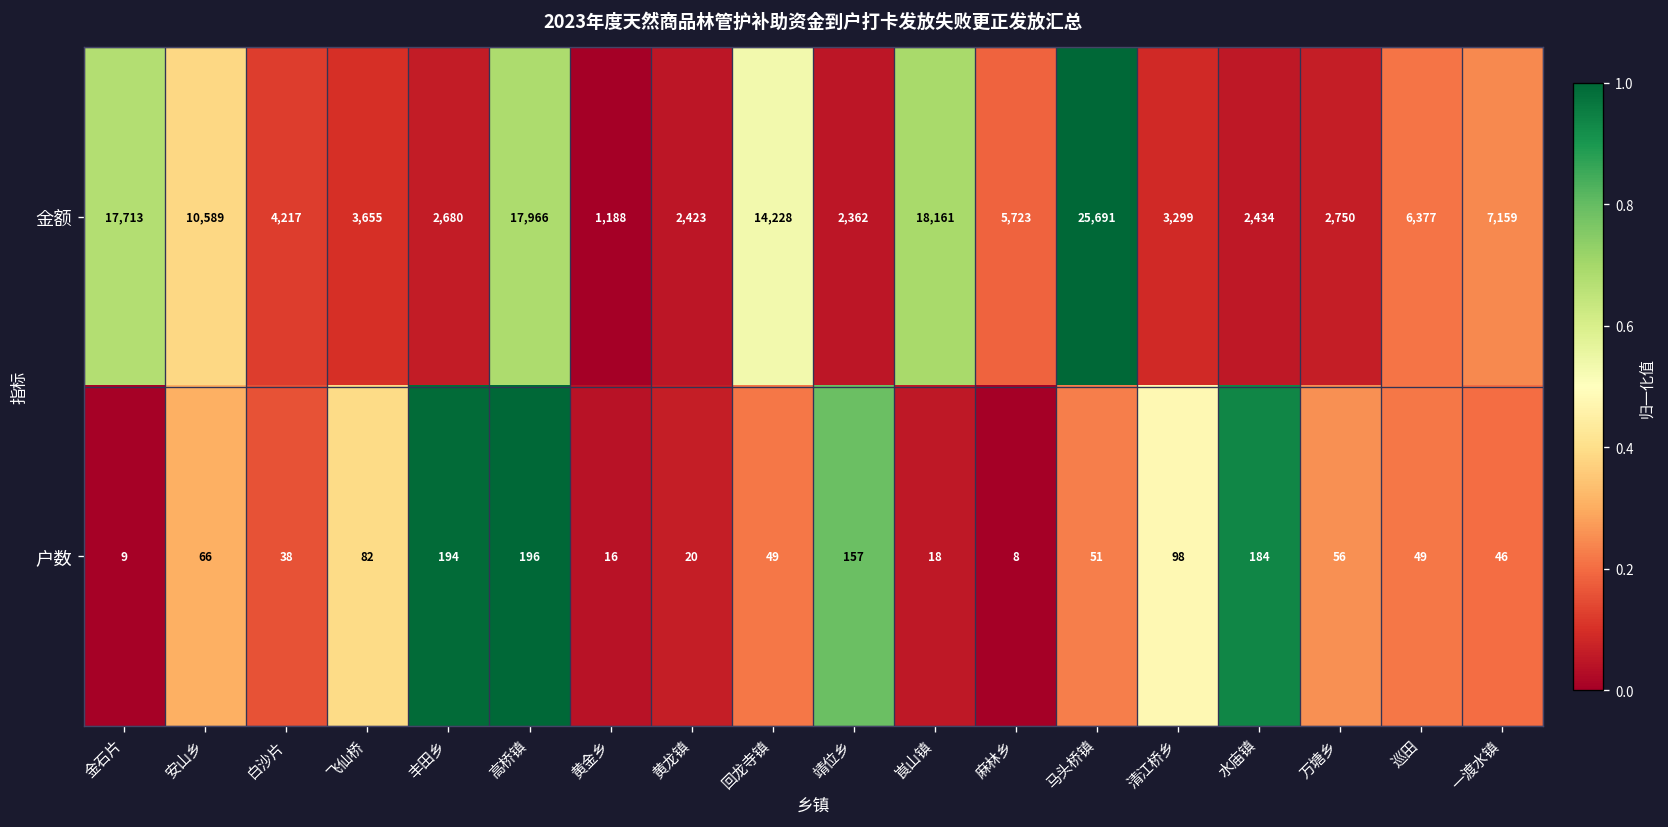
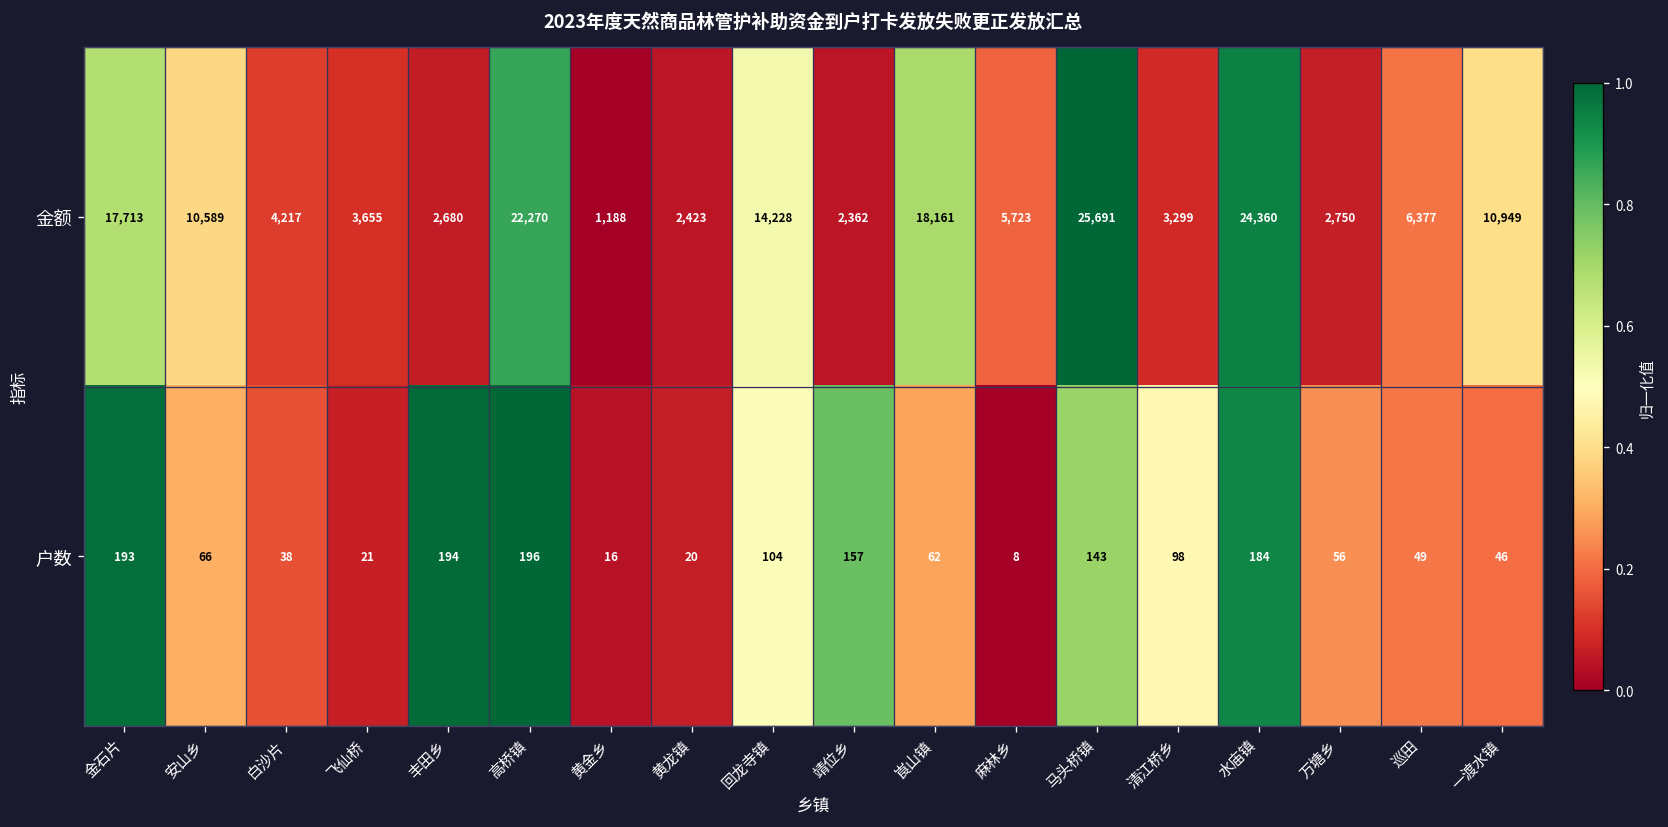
  {
    "金额": {
      "金石片": "17,713",
      "安山乡": "10,589",
      "白沙片": "4,217",
      "飞仙桥": "3,655",
      "丰田乡": "2,680",
-     "高桥镇": "17,966",
+     "高桥镇": "22,270",
      "黄金乡": "1,188",
      "黄龙镇": "2,423",
      "回龙寺镇": "14,228",
      "靖位乡": "2,362",
      "崀山镇": "18,161",
      "麻林乡": "5,723",
      "马头桥镇": "25,691",
      "清江桥乡": "3,299",
-     "水庙镇": "2,434",
+     "水庙镇": "24,360",
      "万塘乡": "2,750",
      "巡田": "6,377",
-     "一渡水镇": "7,159"
+     "一渡水镇": "10,949"
    },
    "户数": {
-     "金石片": "9",
+     "金石片": "193",
      "安山乡": "66",
      "白沙片": "38",
-     "飞仙桥": "82",
+     "飞仙桥": "21",
      "丰田乡": "194",
      "高桥镇": "196",
      "黄金乡": "16",
      "黄龙镇": "20",
-     "回龙寺镇": "49",
+     "回龙寺镇": "104",
      "靖位乡": "157",
-     "崀山镇": "18",
+     "崀山镇": "62",
      "麻林乡": "8",
-     "马头桥镇": "51",
+     "马头桥镇": "143",
      "清江桥乡": "98",
      "水庙镇": "184",
      "万塘乡": "56",
      "巡田": "49",
      "一渡水镇": "46"
    }
  }
